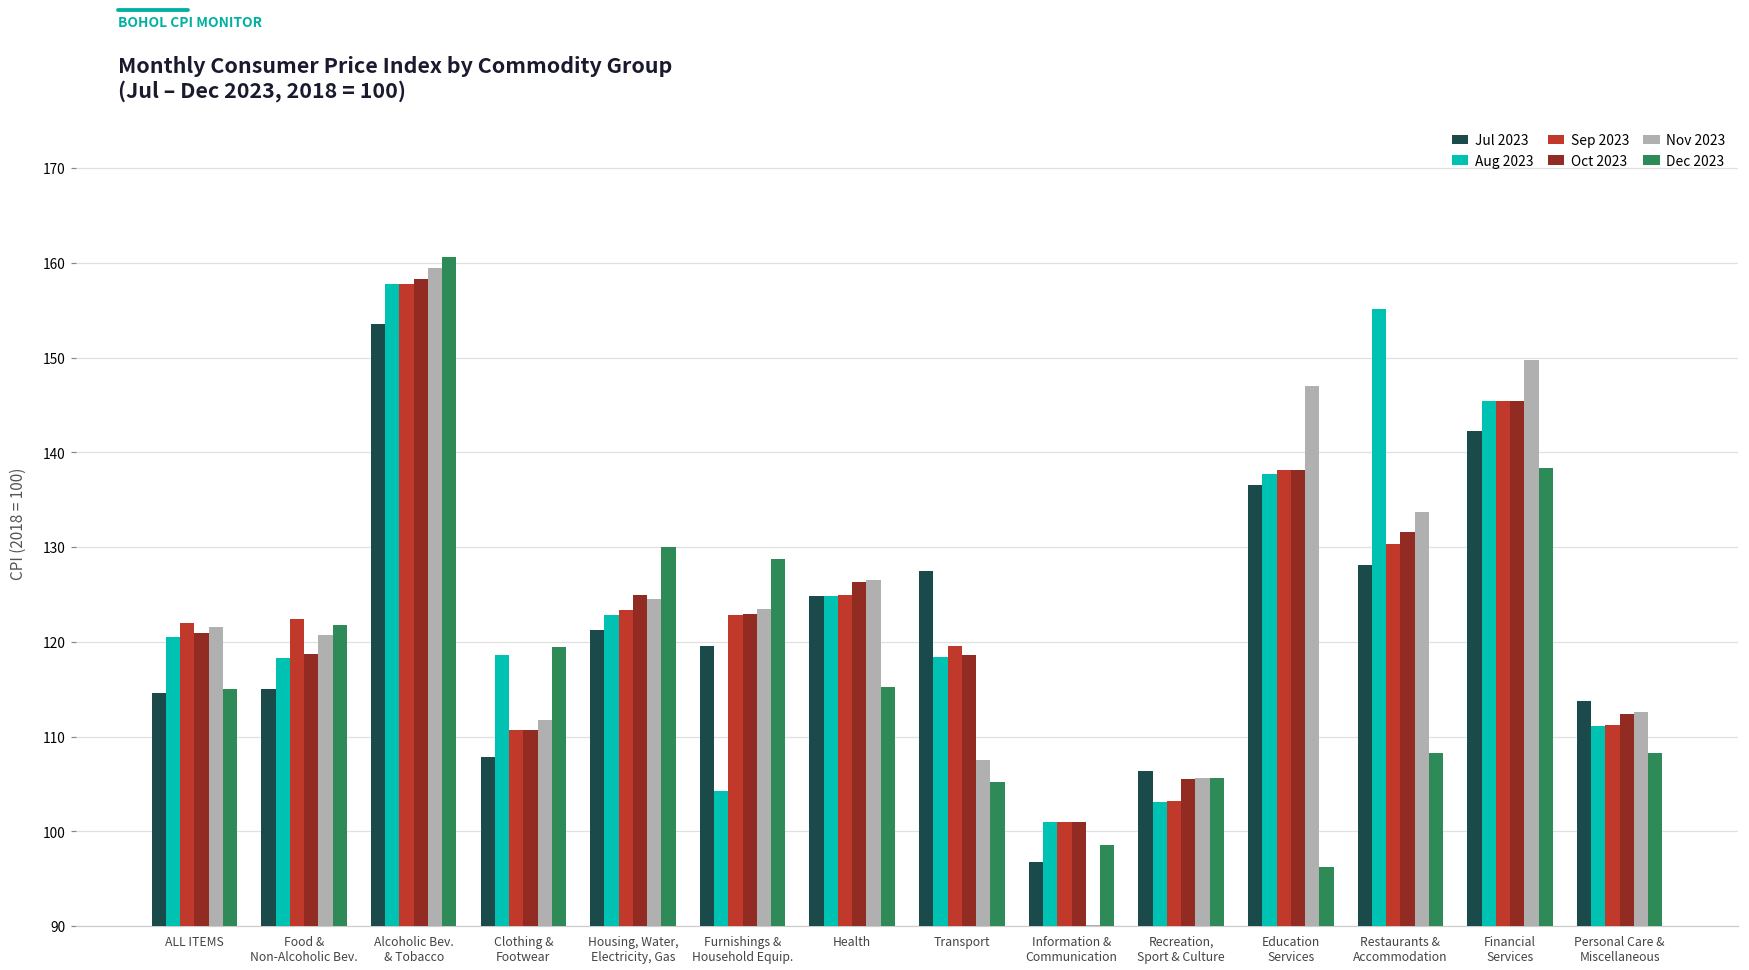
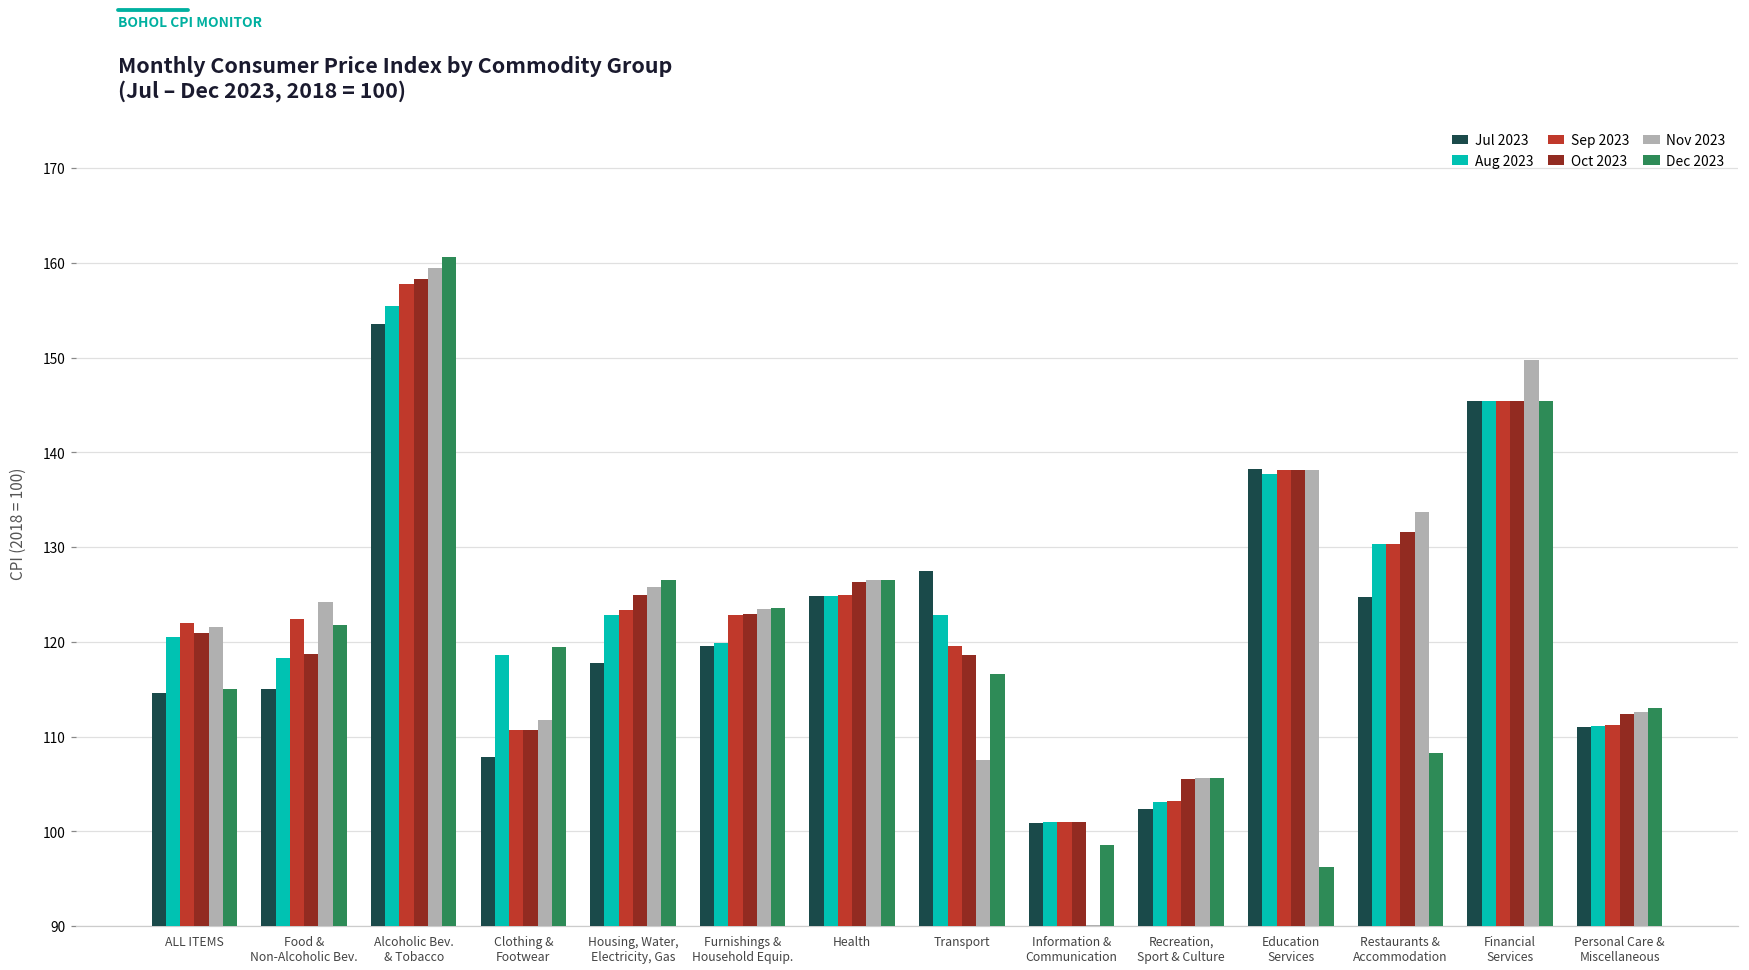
  {
    "Jul 2023": {
      "ALL ITEMS": 115,
      "Food & Non-Alcoholic Bev.": 115,
      "Alcoholic Bev. & Tobacco": 154,
      "Clothing & Footwear": 108,
-     "Housing, Water, Electricity, Gas": 121,
+     "Housing, Water, Electricity, Gas": 118,
      "Furnishings & Household Equip.": 120,
      "Health": 125,
      "Transport": 128,
-     "Information & Communication": 97,
-     "Recreation, Sport & Culture": 106,
-     "Education Services": 137,
-     "Restaurants & Accommodation": 128,
-     "Financial Services": 142,
-     "Personal Care & Miscellaneous": 114
+     "Information & Communication": 101,
+     "Recreation, Sport & Culture": 102,
+     "Education Services": 138,
+     "Restaurants & Accommodation": 125,
+     "Financial Services": 145,
+     "Personal Care & Miscellaneous": 111
    },
    "Aug 2023": {
      "ALL ITEMS": 121,
      "Food & Non-Alcoholic Bev.": 118,
-     "Alcoholic Bev. & Tobacco": 158,
+     "Alcoholic Bev. & Tobacco": 156,
      "Clothing & Footwear": 119,
      "Housing, Water, Electricity, Gas": 123,
-     "Furnishings & Household Equip.": 104,
+     "Furnishings & Household Equip.": 120,
      "Health": 125,
-     "Transport": 118,
+     "Transport": 123,
      "Information & Communication": 101,
      "Recreation, Sport & Culture": 103,
      "Education Services": 138,
-     "Restaurants & Accommodation": 155,
+     "Restaurants & Accommodation": 130,
      "Financial Services": 145,
      "Personal Care & Miscellaneous": 111
    },
    "Nov 2023": {
      "ALL ITEMS": 122,
-     "Food & Non-Alcoholic Bev.": 121,
+     "Food & Non-Alcoholic Bev.": 124,
      "Alcoholic Bev. & Tobacco": 160,
      "Clothing & Footwear": 112,
-     "Housing, Water, Electricity, Gas": 125,
+     "Housing, Water, Electricity, Gas": 126,
      "Furnishings & Household Equip.": 124,
      "Health": 127,
      "Transport": 108,
      "Information & Communication": 90,
      "Recreation, Sport & Culture": 106,
-     "Education Services": 147,
+     "Education Services": 138,
      "Restaurants & Accommodation": 134,
      "Financial Services": 150,
      "Personal Care & Miscellaneous": 113
    },
    "Dec 2023": {
      "ALL ITEMS": 115,
      "Food & Non-Alcoholic Bev.": 122,
      "Alcoholic Bev. & Tobacco": 161,
      "Clothing & Footwear": 119,
-     "Housing, Water, Electricity, Gas": 130,
-     "Furnishings & Household Equip.": 129,
-     "Health": 115,
-     "Transport": 105,
+     "Housing, Water, Electricity, Gas": 127,
+     "Furnishings & Household Equip.": 124,
+     "Health": 127,
+     "Transport": 117,
      "Information & Communication": 99,
      "Recreation, Sport & Culture": 106,
      "Education Services": 96,
      "Restaurants & Accommodation": 108,
-     "Financial Services": 138,
-     "Personal Care & Miscellaneous": 108
+     "Financial Services": 145,
+     "Personal Care & Miscellaneous": 113
    }
  }
